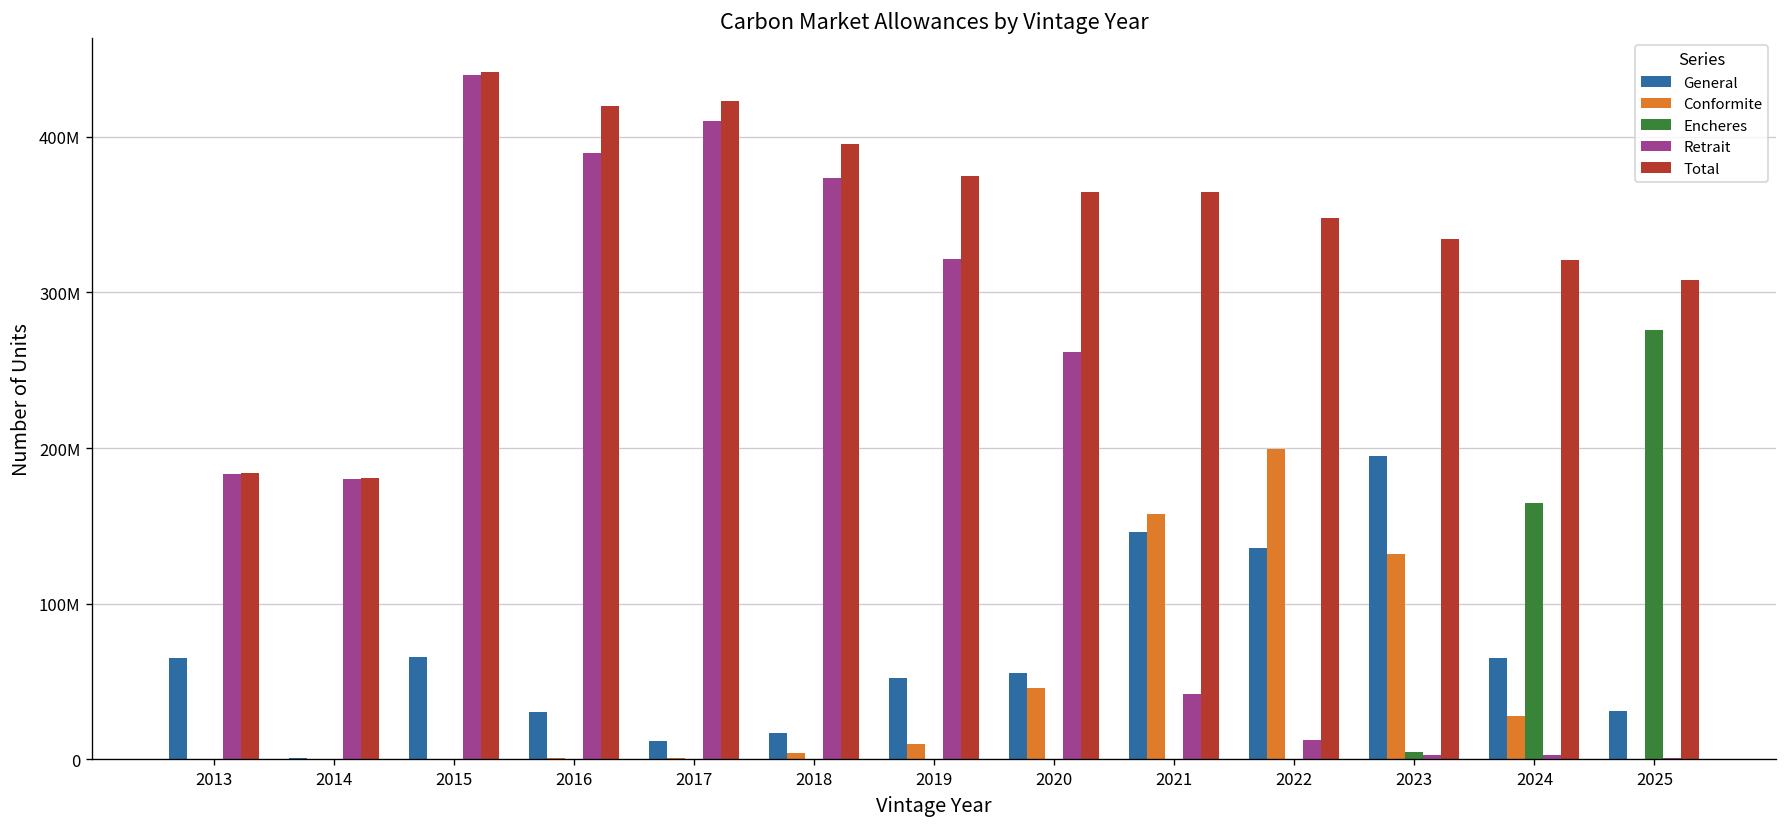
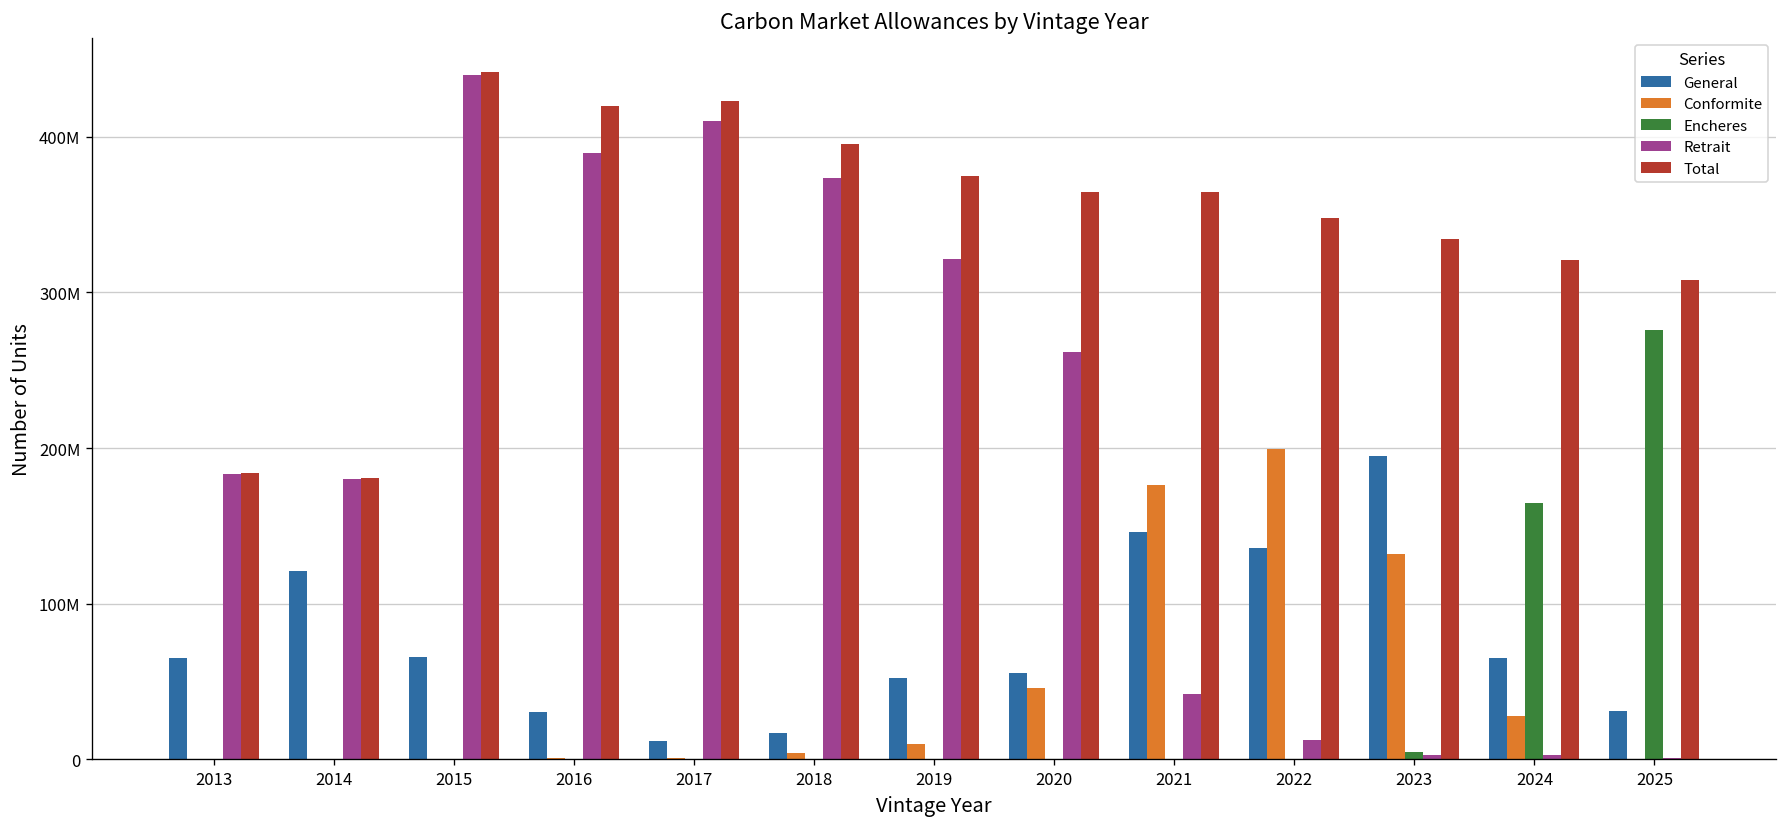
  {
    "General": {
      "2013": 65000000,
-     "2014": 1000000,
+     "2014": 121000000,
      "2015": 66000000,
      "2016": 31000000,
      "2017": 12000000,
      "2018": 17000000,
      "2019": 53000000,
      "2020": 56000000,
      "2021": 146000000,
      "2022": 136000000,
      "2023": 195000000,
      "2024": 65000000,
      "2025": 31000000
    },
    "Conformite": {
      "2018": 4000000,
      "2019": 10000000,
      "2020": 46000000,
-     "2021": 158000000,
+     "2021": 176000000,
      "2022": 199000000,
      "2023": 132000000,
      "2024": 28000000,
      "2025": 0
    },
    "Encheres": {
      "2013": 0,
      "2014": 0,
      "2015": 0,
      "2016": 0,
      "2017": 0,
      "2018": 0,
      "2019": 0,
      "2020": 0,
      "2021": 0,
      "2022": 0,
      "2023": 5000000,
      "2024": 165000000,
      "2025": 276000000
    },
    "Retrait": {
      "2013": 183000000,
      "2014": 180000000,
      "2015": 440000000,
      "2016": 390000000,
      "2017": 410000000,
      "2018": 374000000,
      "2019": 322000000,
      "2020": 262000000,
      "2021": 42000000,
      "2022": 13000000,
      "2023": 3000000,
      "2024": 3000000
    },
    "Total": {
      "2013": 184000000,
      "2014": 181000000,
      "2015": 441000000,
      "2016": 419000000,
      "2017": 423000000,
      "2018": 395000000,
      "2019": 375000000,
      "2020": 364000000,
      "2021": 364000000,
      "2022": 348000000,
      "2023": 334000000,
      "2024": 321000000,
      "2025": 308000000
    }
  }
